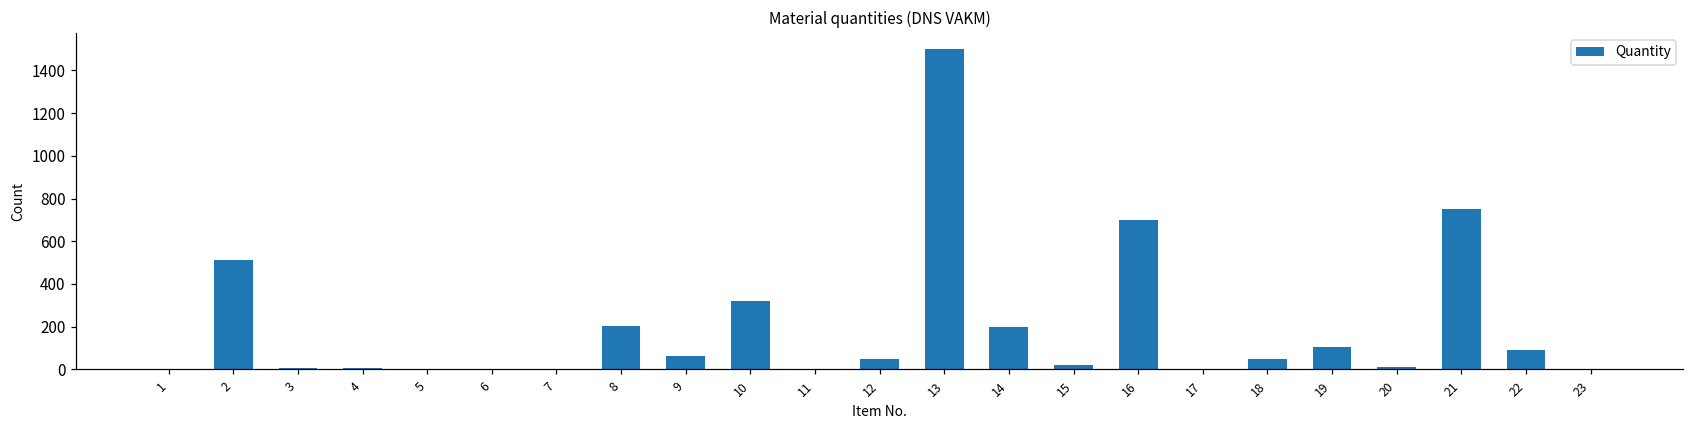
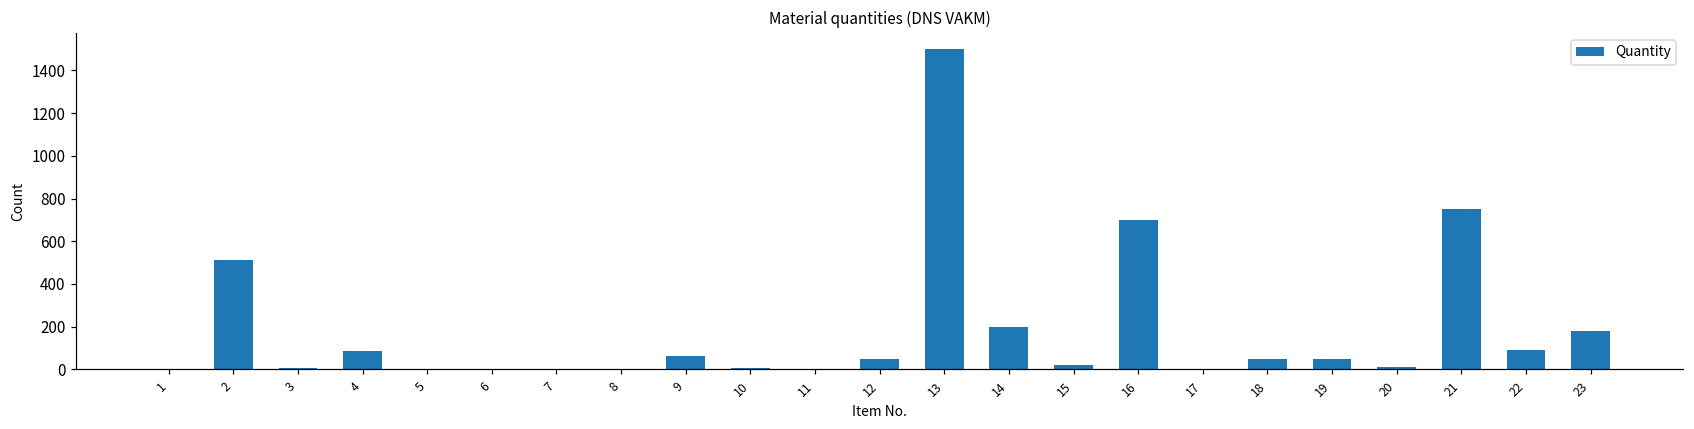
  {
    "2": 510,
-   "4": 10,
-   "8": 210,
+   "4": 90,
+   "8": 0,
    "9": 60,
-   "10": 320,
+   "10": 10,
    "12": 50,
    "13": 1500,
    "14": 200,
    "15": 20,
    "16": 700,
    "18": 50,
-   "19": 110,
+   "19": 50,
    "21": 750,
    "22": 90,
-   "23": 0
+   "23": 180
  }
